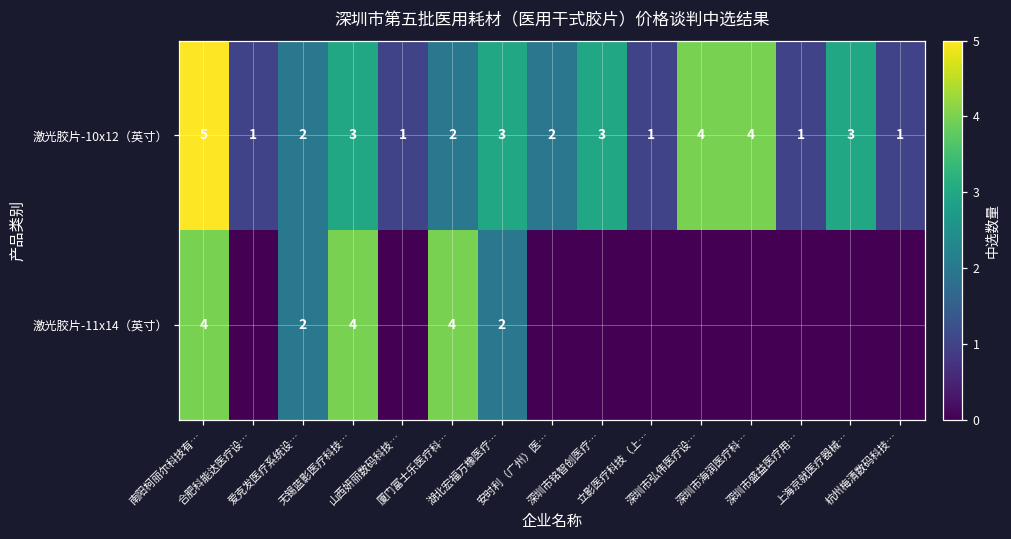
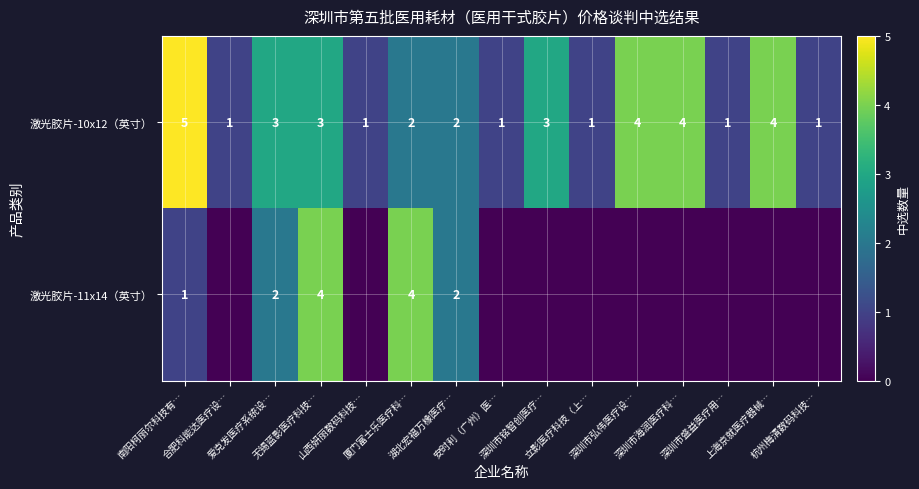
  {
    "激光胶片-10x12（英寸）": {
      "南阳柯丽尔科技有…": 5,
      "合肥科能达医疗设…": 1,
-     "爱克发医疗系统设…": 2,
+     "爱克发医疗系统设…": 3,
      "无锡蓝影医疗科技…": 3,
      "山西妍丽数码科技…": 1,
      "厦门富士乐医疗科…": 2,
-     "湖北宏福万橡医疗…": 3,
-     "安时利（广州）医…": 2,
+     "湖北宏福万橡医疗…": 2,
+     "安时利（广州）医…": 1,
      "深圳市铭智创医疗…": 3,
      "立影医疗科技（上…": 1,
      "深圳市弘伟医疗设…": 4,
      "深圳市海润医疗科…": 4,
      "深圳市盛益医疗用…": 1,
-     "上海京就医疗器械…": 3,
+     "上海京就医疗器械…": 4,
      "杭州梅清数码科技…": 1
    },
    "激光胶片-11x14（英寸）": {
-     "南阳柯丽尔科技有…": 4,
+     "南阳柯丽尔科技有…": 1,
      "爱克发医疗系统设…": 2,
      "无锡蓝影医疗科技…": 4,
      "厦门富士乐医疗科…": 4,
      "湖北宏福万橡医疗…": 2
    }
  }
